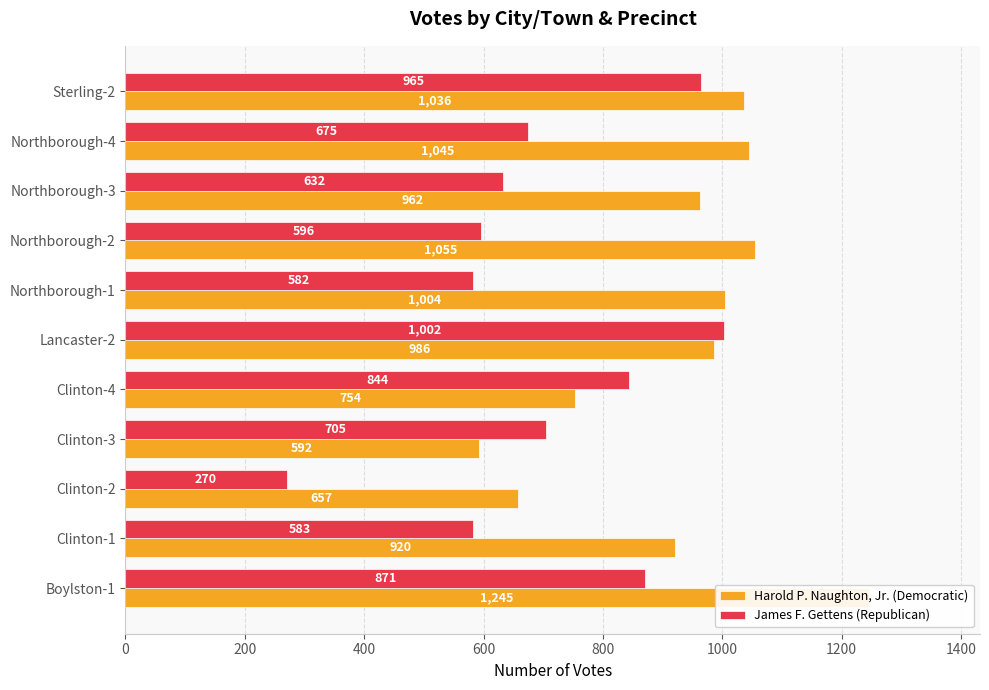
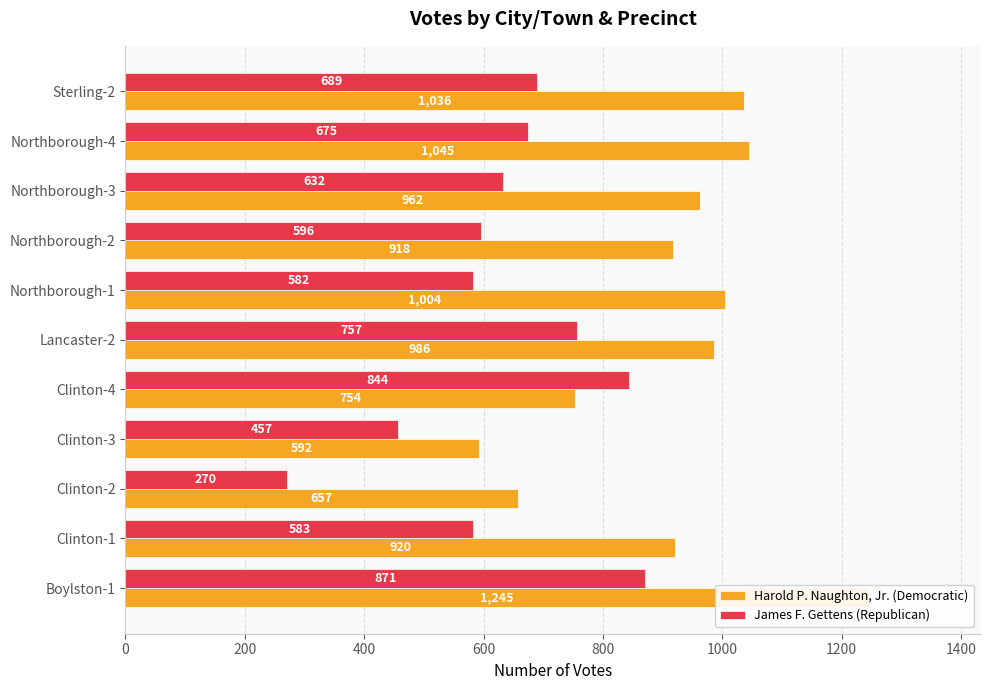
  {
    "Harold P. Naughton, Jr. (Democratic)": {
      "Sterling-2": "1,036",
      "Northborough-4": "1,045",
      "Northborough-3": "962",
-     "Northborough-2": "1,055",
+     "Northborough-2": "918",
      "Northborough-1": "1,004",
      "Lancaster-2": "986",
      "Clinton-4": "754",
      "Clinton-3": "592",
      "Clinton-2": "657",
      "Clinton-1": "920"
    },
    "James F. Gettens (Republican)": {
-     "Sterling-2": "965",
+     "Sterling-2": "689",
      "Northborough-4": "675",
      "Northborough-3": "632",
      "Northborough-2": "596",
      "Northborough-1": "582",
-     "Lancaster-2": "1,002",
+     "Lancaster-2": "757",
      "Clinton-4": "844",
-     "Clinton-3": "705",
+     "Clinton-3": "457",
      "Clinton-2": "270",
      "Clinton-1": "583",
      "Boylston-1": "871"
    }
  }
